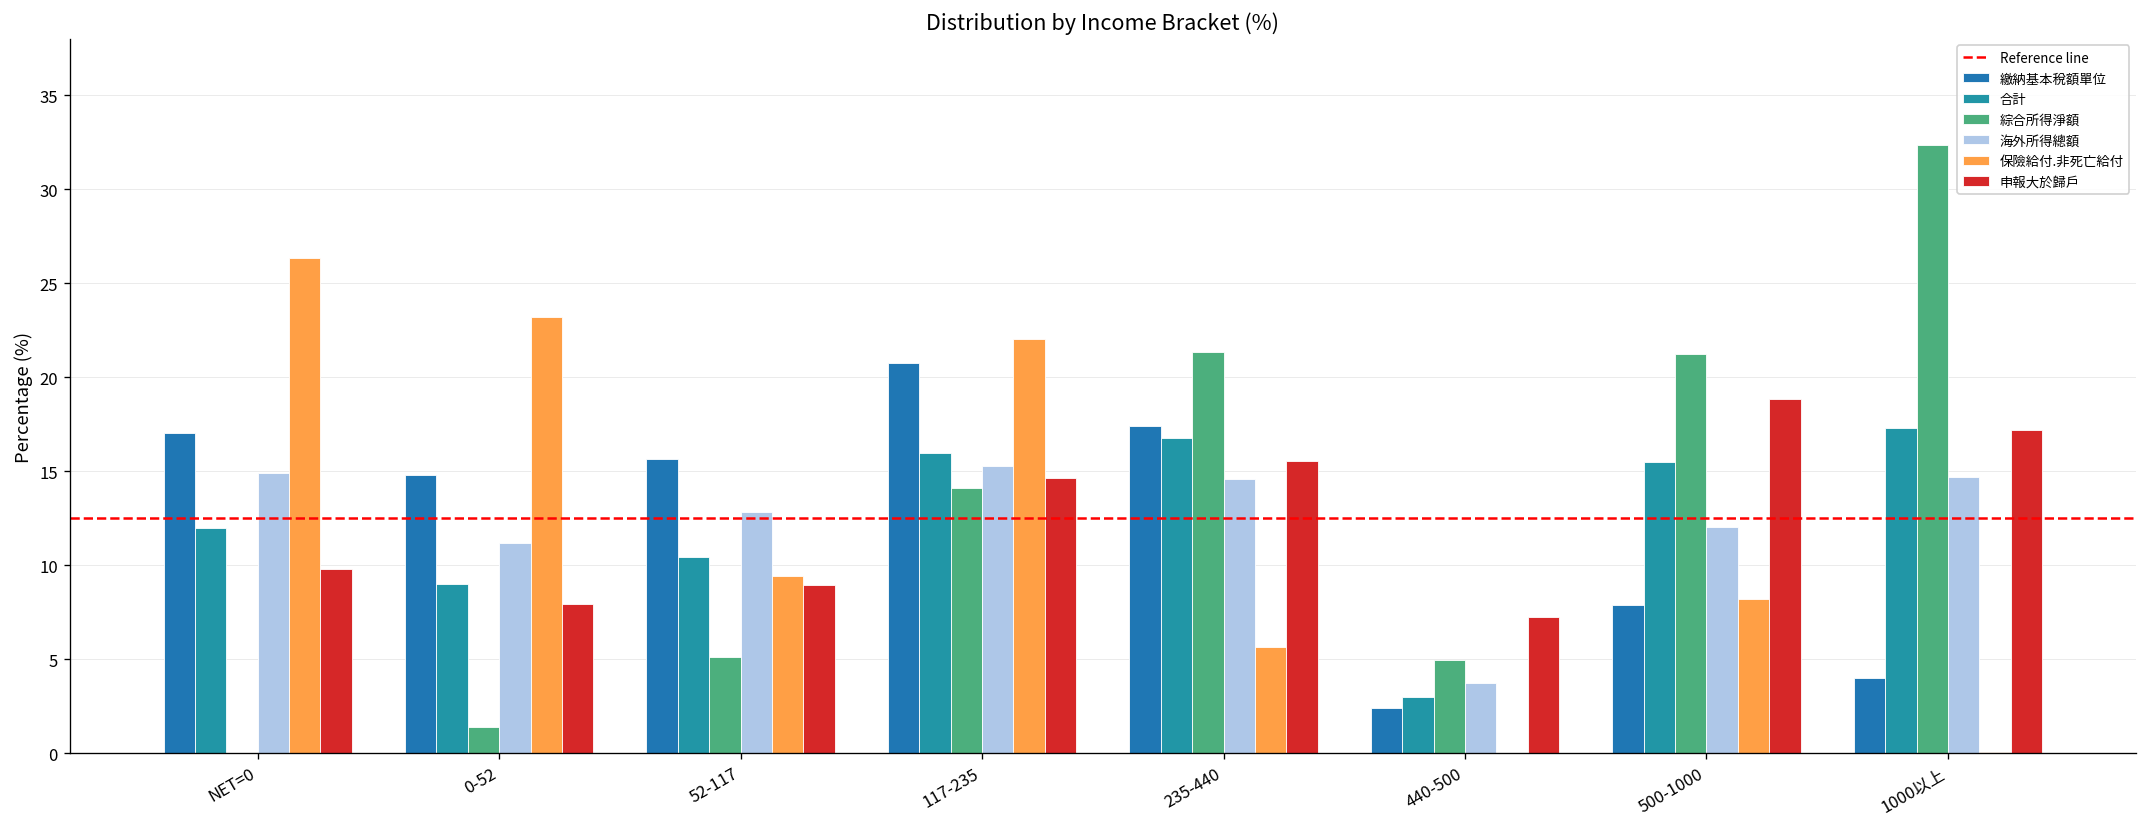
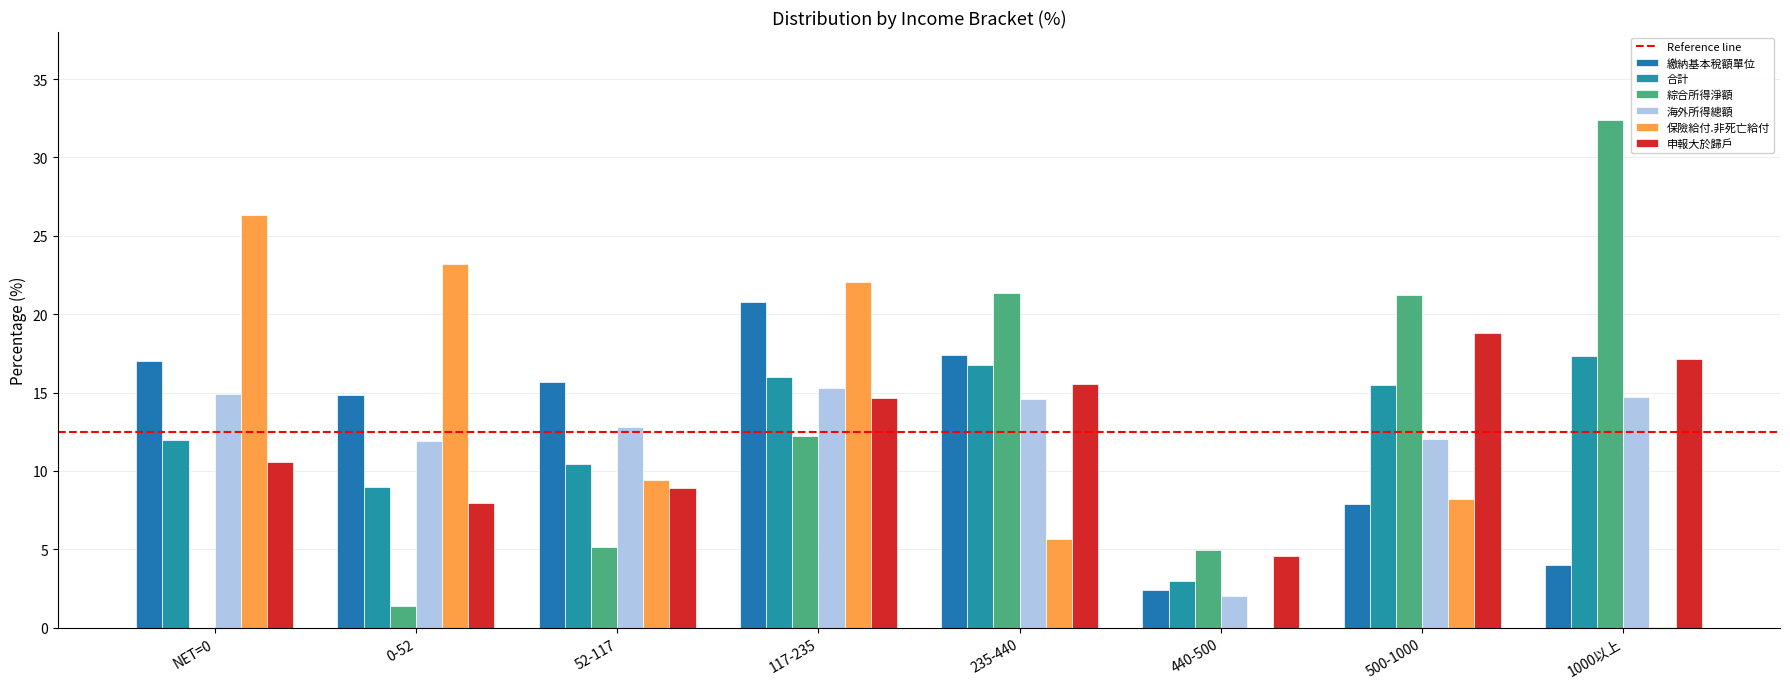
  {
    "綜合所得淨額": {
      "NET=0": 0.0,
      "0-52": 1.4,
      "52-117": 5.1,
-     "117-235": 14.1,
+     "117-235": 12.2,
      "235-440": 21.3,
      "440-500": 5.0,
      "500-1000": 21.2,
      "1000以上": 32.4
    },
    "海外所得總額": {
      "NET=0": 14.9,
-     "0-52": 11.2,
+     "0-52": 11.9,
      "52-117": 12.8,
      "117-235": 15.3,
      "235-440": 14.6,
-     "440-500": 3.8,
+     "440-500": 2.0,
      "500-1000": 12.1,
      "1000以上": 14.7
    },
    "保險給付.非死亡給付": {
      "NET=0": 26.3,
      "0-52": 23.2,
      "52-117": 9.4,
      "117-235": 22.0,
      "235-440": 5.7,
      "440-500": 0.0,
      "500-1000": 8.2
    },
    "申報大於歸戶": {
-     "NET=0": 9.8,
+     "NET=0": 10.6,
      "0-52": 7.9,
      "52-117": 8.9,
      "117-235": 14.6,
      "235-440": 15.6,
-     "440-500": 7.3,
+     "440-500": 4.6,
      "500-1000": 18.8,
      "1000以上": 17.2
    }
  }
